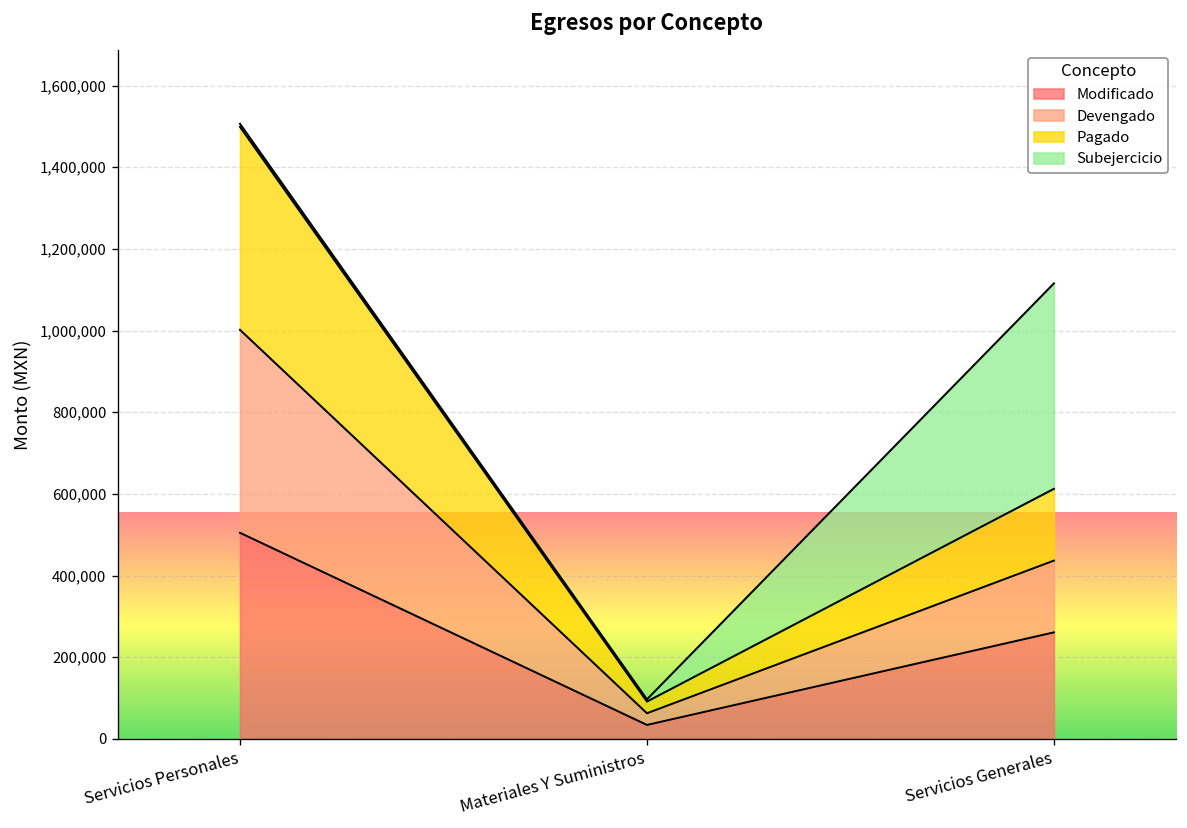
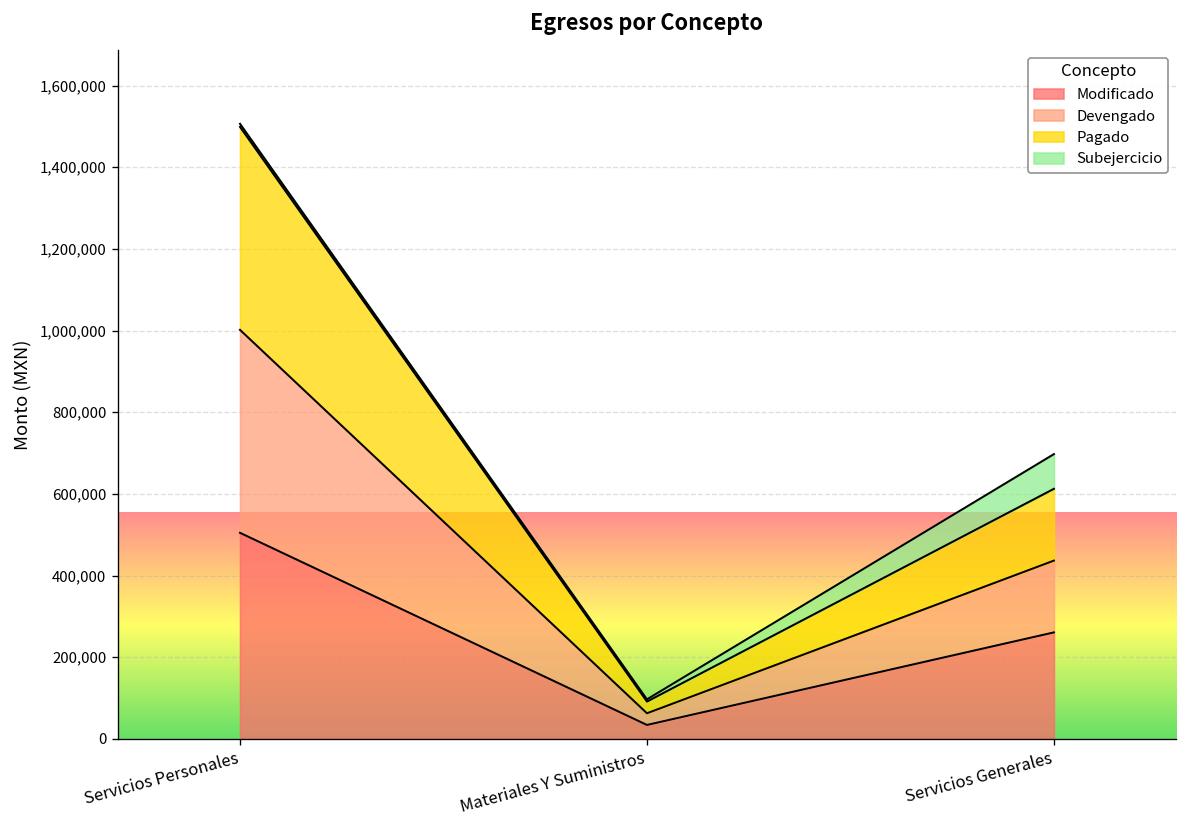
  {
    "Pagado": {
      "Servicios Personales": "500,000",
      "Servicios Generales": "180,000"
    },
    "Subejercicio": {
      "Servicios Personales": "10,000",
-     "Servicios Generales": "500,000"
+     "Servicios Generales": "90,000"
    }
  }
